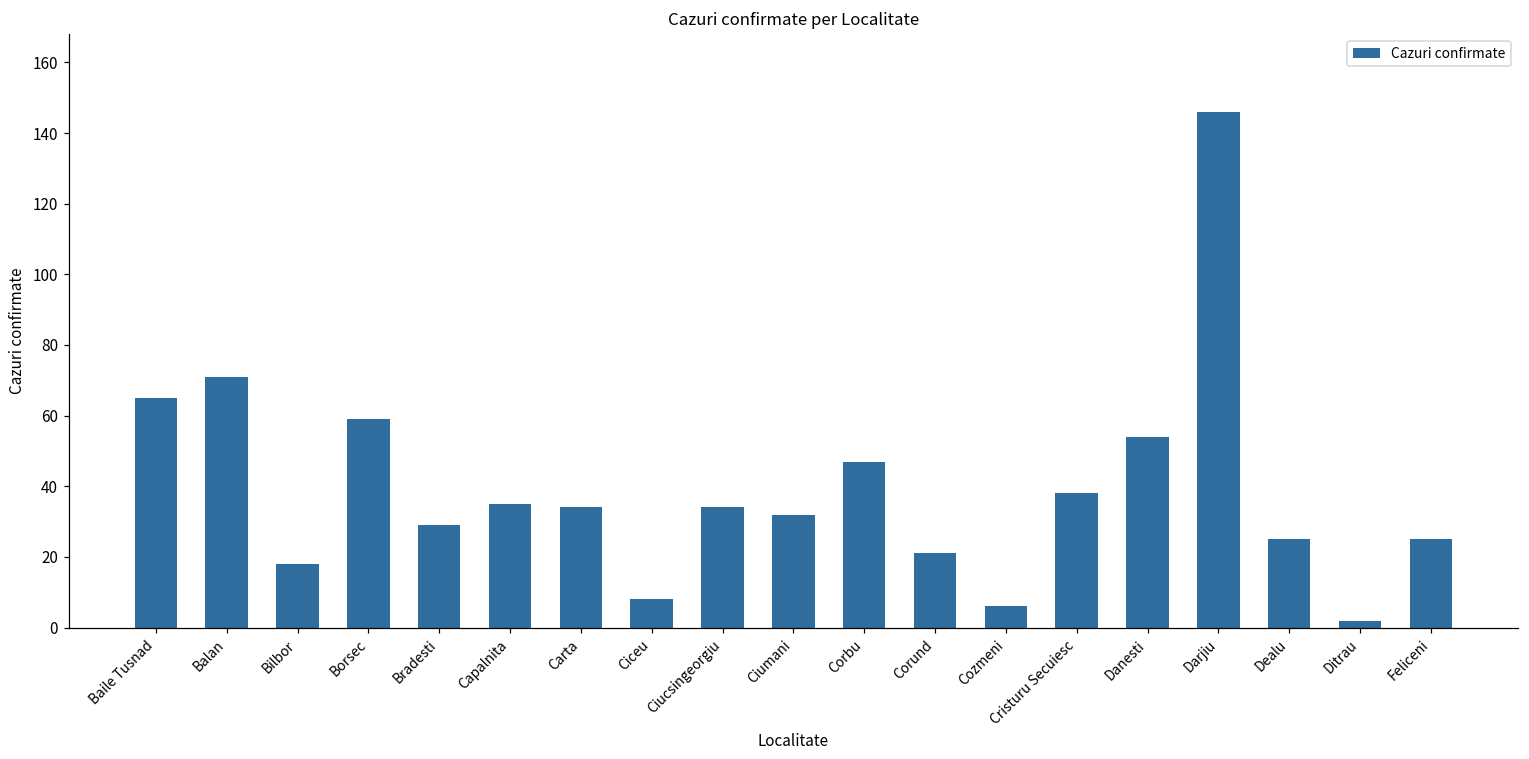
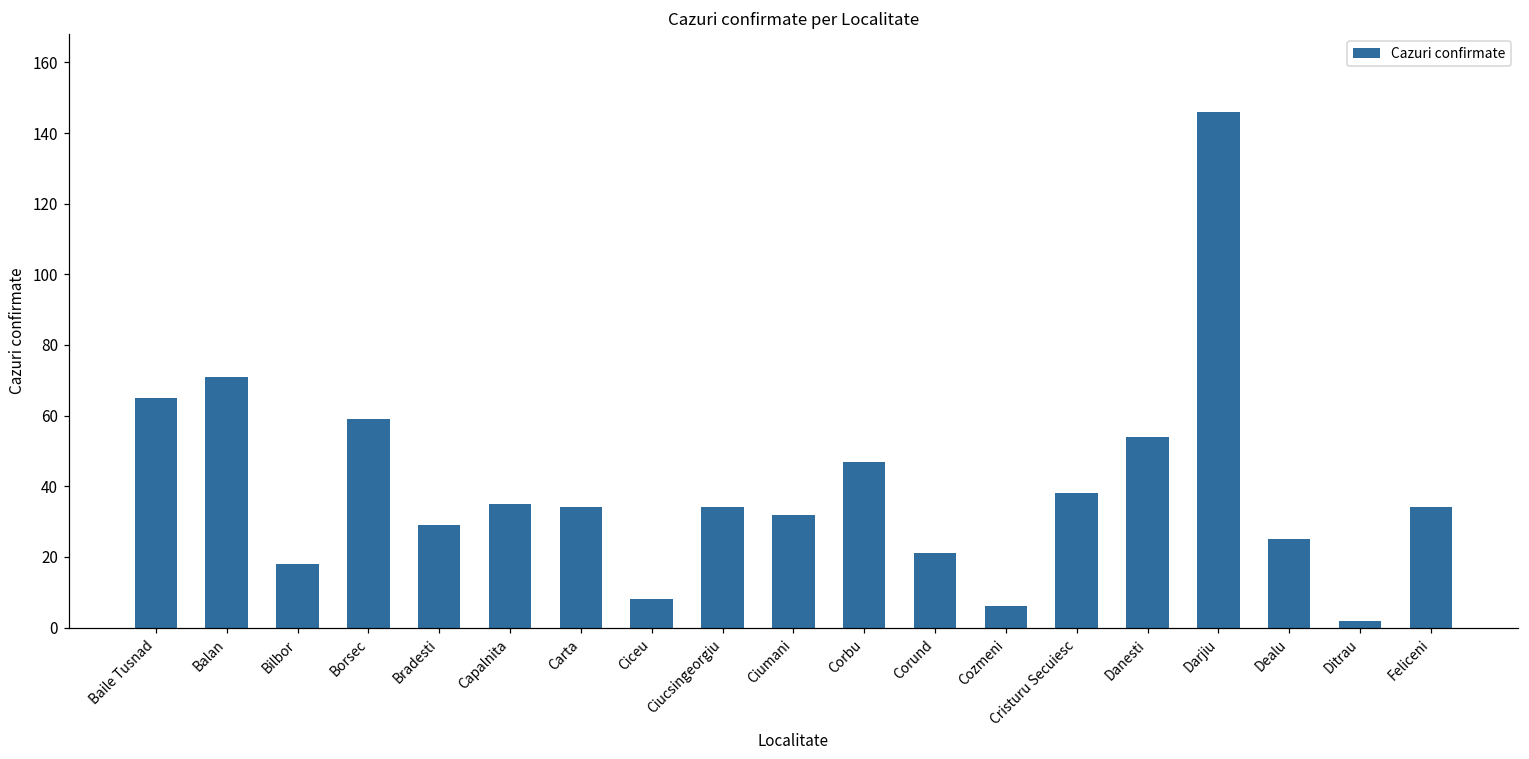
  {
    "Baile Tusnad": 65,
    "Balan": 71,
    "Bilbor": 18,
    "Borsec": 59,
    "Bradesti": 29,
    "Capalnita": 35,
    "Carta": 34,
    "Ciceu": 8,
    "Ciucsingeorgiu": 34,
    "Ciumani": 32,
    "Corbu": 47,
    "Corund": 21,
    "Cozmeni": 6,
    "Cristuru Secuiesc": 38,
    "Danesti": 54,
    "Darjiu": 146,
    "Dealu": 25,
    "Ditrau": 2,
-   "Feliceni": 25
+   "Feliceni": 34
  }
